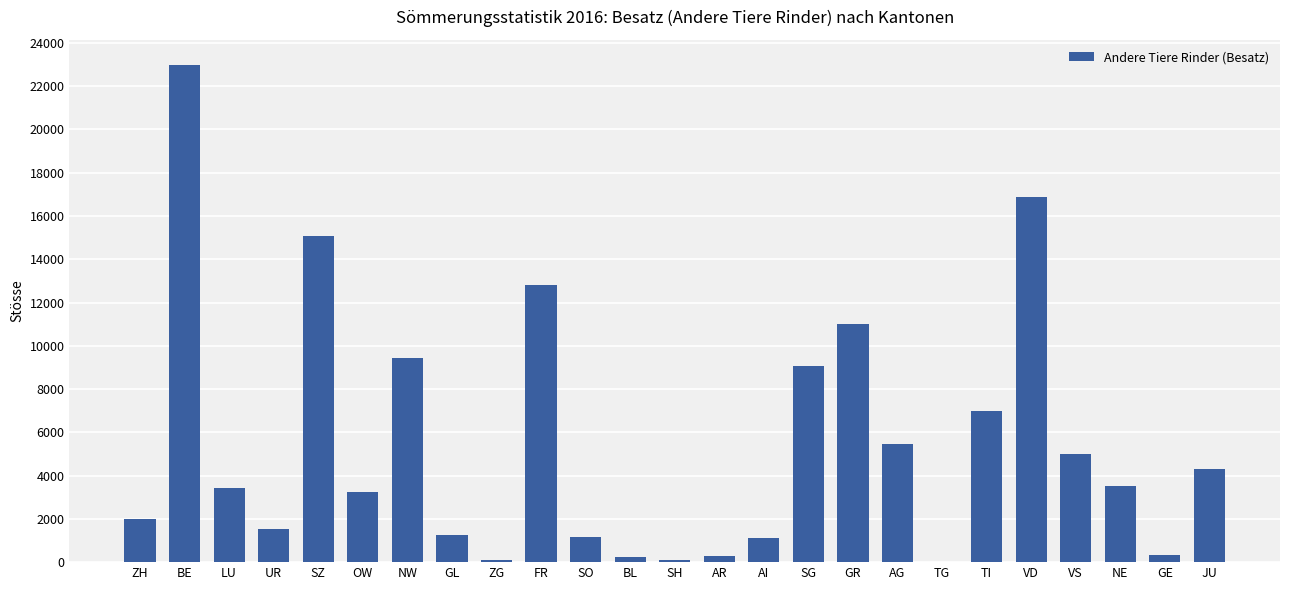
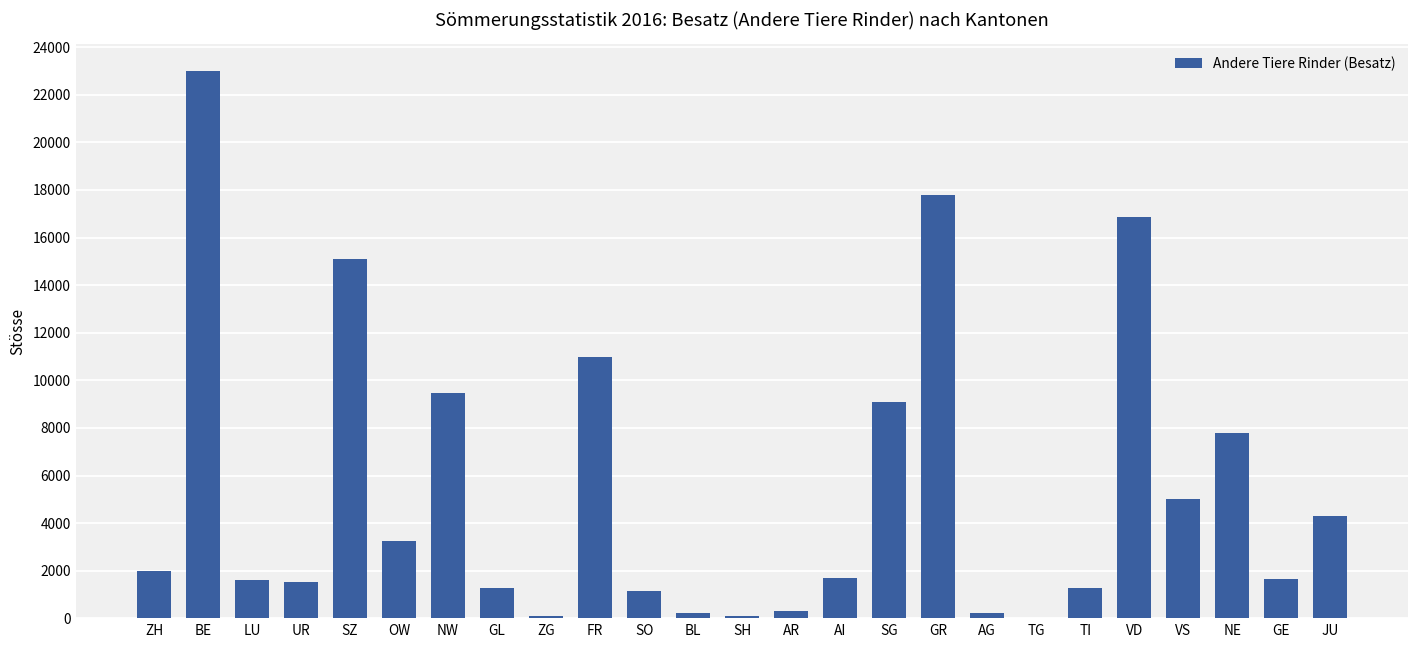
  {
    "ZH": 2000,
    "BE": 23000,
-   "LU": 3400,
+   "LU": 1600,
    "UR": 1500,
    "SZ": 15100,
    "OW": 3300,
    "NW": 9500,
    "GL": 1300,
-   "FR": 12800,
+   "FR": 11000,
    "SO": 1200,
    "BL": 200,
    "AR": 300,
-   "AI": 1100,
+   "AI": 1700,
    "SG": 9100,
-   "GR": 11000,
-   "AG": 5400,
+   "GR": 17800,
+   "AG": 200,
    "TG": 0,
-   "TI": 7000,
+   "TI": 1300,
    "VD": 16900,
    "VS": 5000,
-   "NE": 3500,
-   "GE": 300,
+   "NE": 7800,
+   "GE": 1700,
    "JU": 4300
  }
